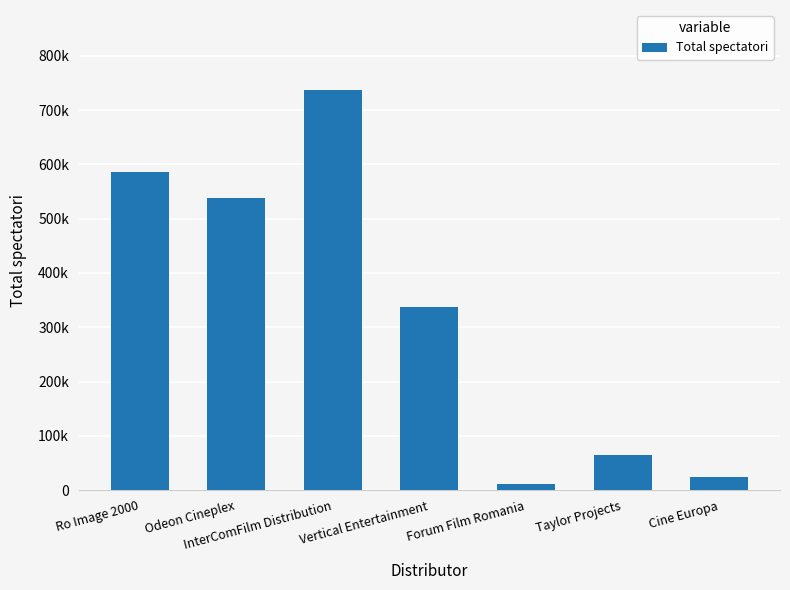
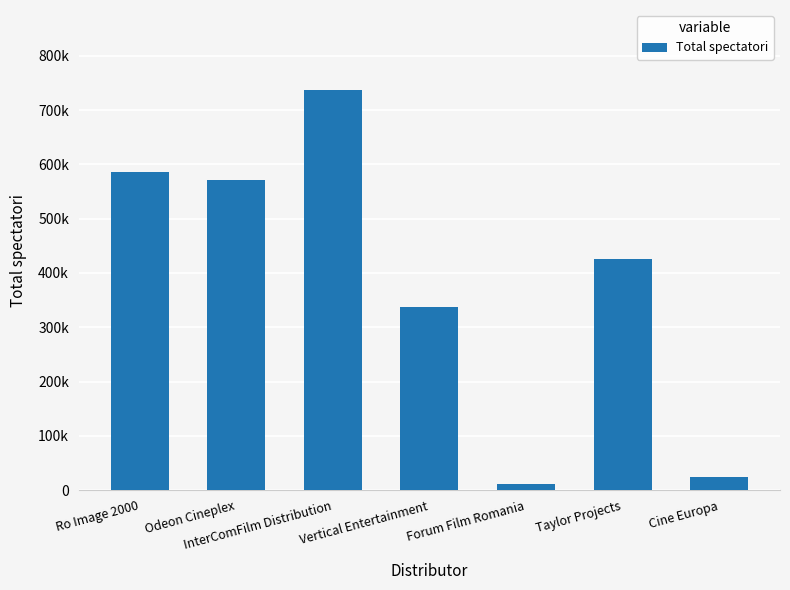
  {
    "Ro Image 2000": 590000,
-   "Odeon Cineplex": 540000,
+   "Odeon Cineplex": 570000,
    "InterComFilm Distribution": 740000,
    "Vertical Entertainment": 340000,
    "Forum Film Romania": 10000,
-   "Taylor Projects": 60000,
+   "Taylor Projects": 430000,
    "Cine Europa": 30000
  }
